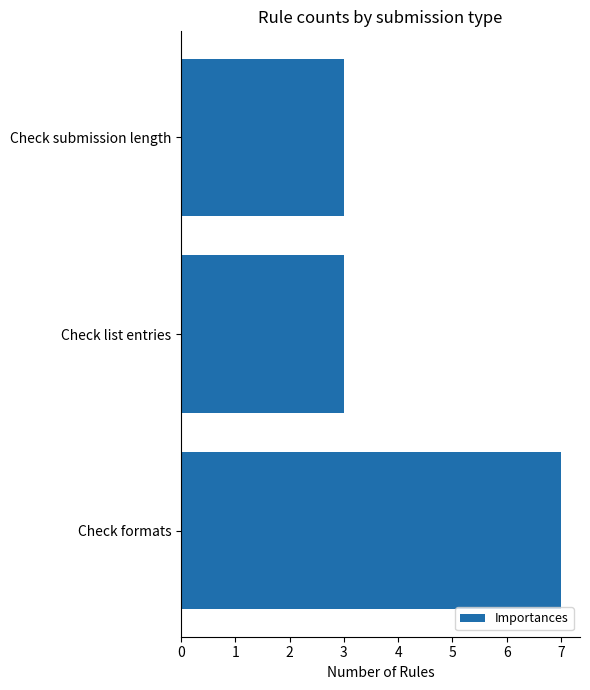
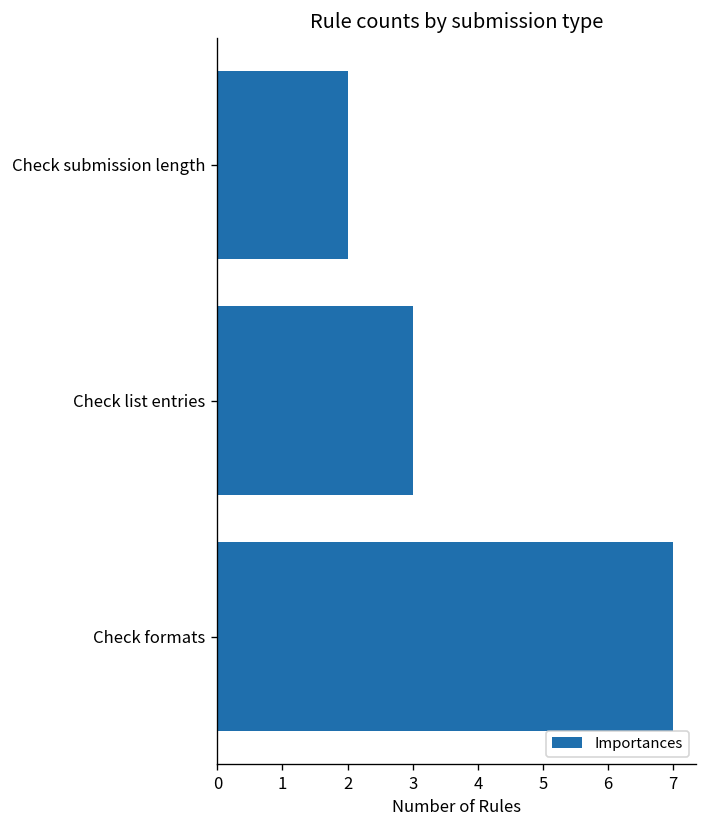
  {
-   "Check submission length": 3,
+   "Check submission length": 2,
    "Check list entries": 3,
    "Check formats": 7
  }
